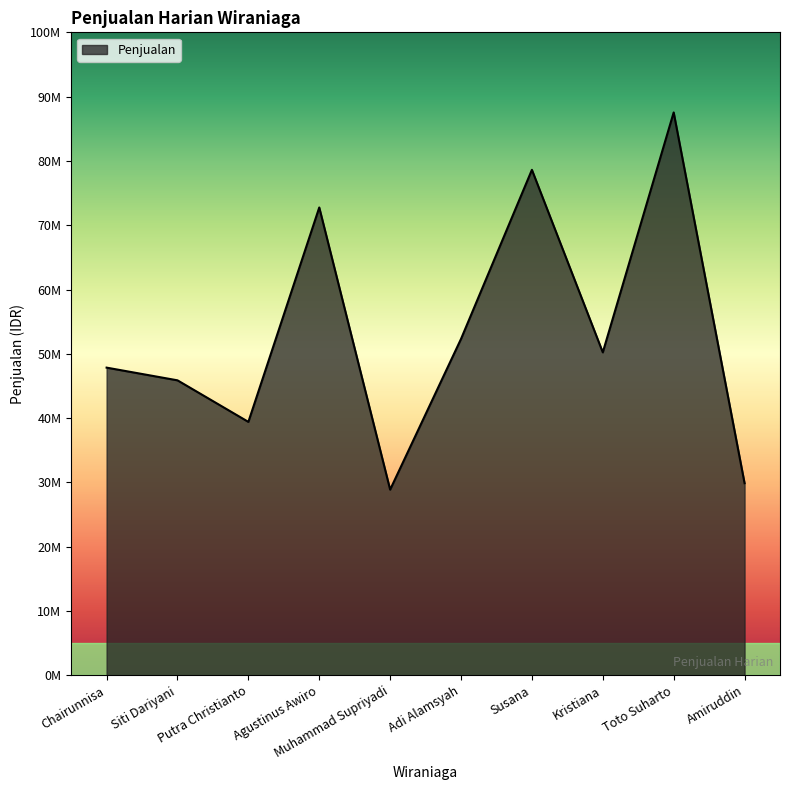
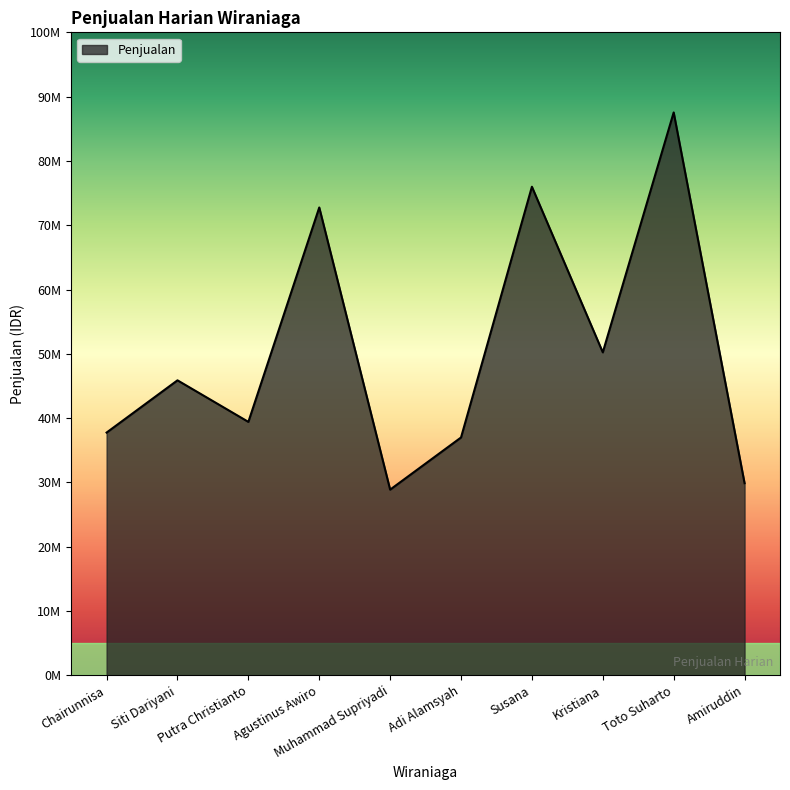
  {
-   "Chairunnisa": 48000000,
+   "Chairunnisa": 38000000,
    "Siti Dariyani": 46000000,
    "Putra Christianto": 39000000,
    "Agustinus Awiro": 73000000,
    "Muhammad Supriyadi": 29000000,
-   "Adi Alamsyah": 52000000,
-   "Susana": 79000000,
+   "Adi Alamsyah": 37000000,
+   "Susana": 76000000,
    "Kristiana": 50000000,
    "Toto Suharto": 88000000,
    "Amiruddin": 30000000
  }
